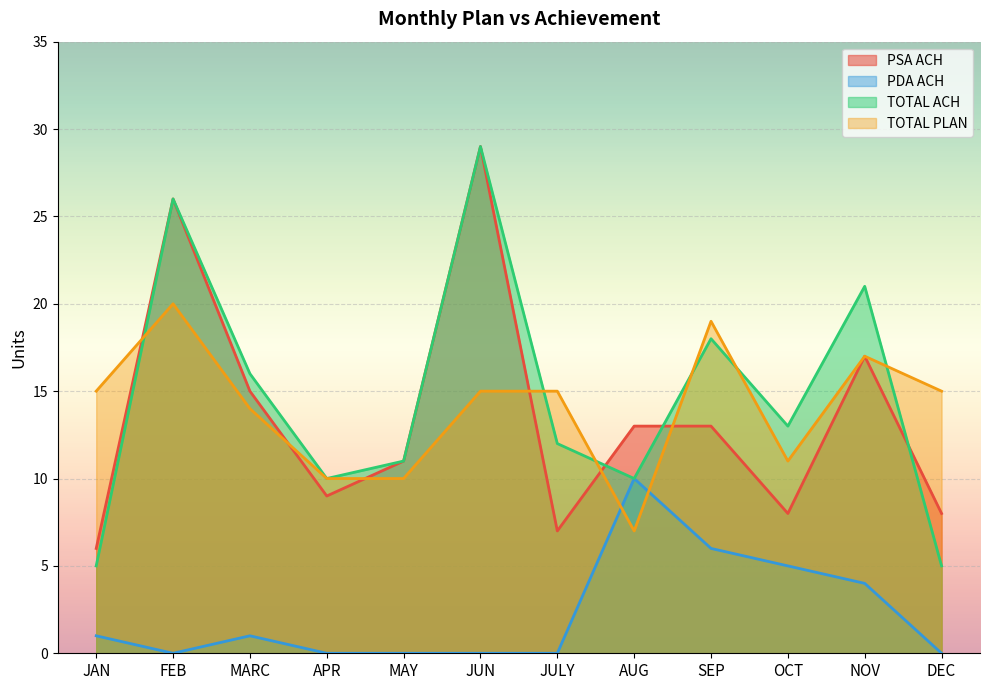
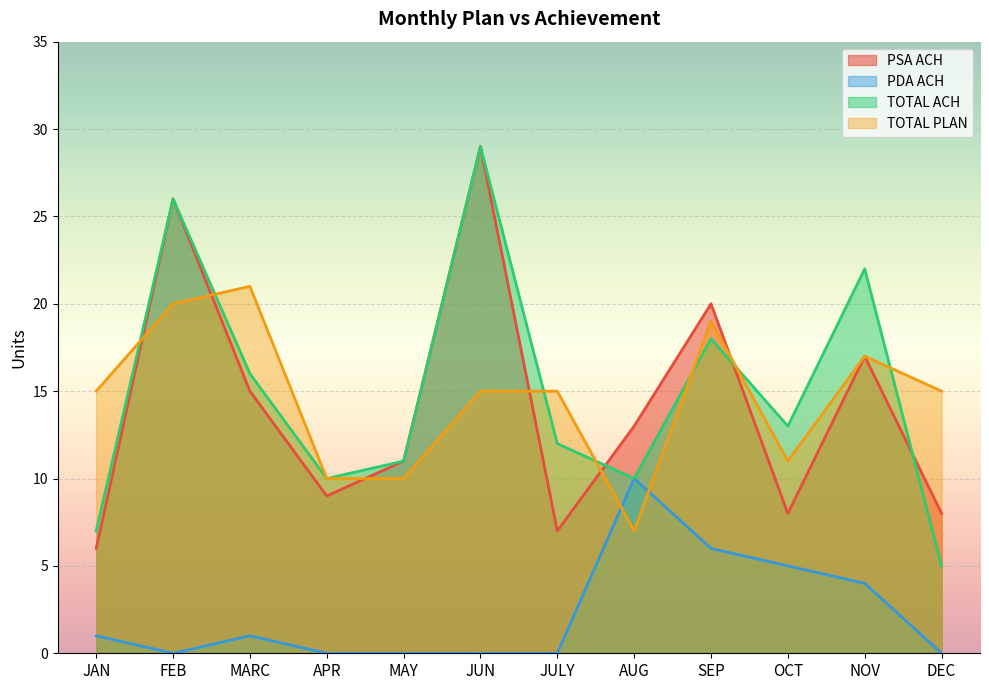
  {
    "PSA ACH": {
      "JAN": 6,
      "MARC": 15,
      "APR": 9,
      "JULY": 7,
      "AUG": 13,
-     "SEP": 13,
+     "SEP": 20,
      "OCT": 8,
      "DEC": 8
    },
    "PDA ACH": {
      "JAN": 1,
      "FEB": 0,
      "MARC": 1,
      "APR": 0,
      "MAY": 0,
      "JUN": 0,
      "JULY": 0,
      "SEP": 6,
      "OCT": 5,
      "NOV": 4,
      "DEC": 0
    },
    "TOTAL ACH": {
-     "JAN": 5,
+     "JAN": 7,
      "MARC": 16,
      "JULY": 12,
      "SEP": 18,
      "OCT": 13,
-     "NOV": 21,
+     "NOV": 22,
      "DEC": 5
    },
    "TOTAL PLAN": {
      "JAN": 15,
      "FEB": 20,
-     "MARC": 14,
+     "MARC": 21,
      "MAY": 10,
      "JUN": 15,
      "JULY": 15,
      "AUG": 7,
      "SEP": 19,
      "OCT": 11,
      "DEC": 15
    }
  }
